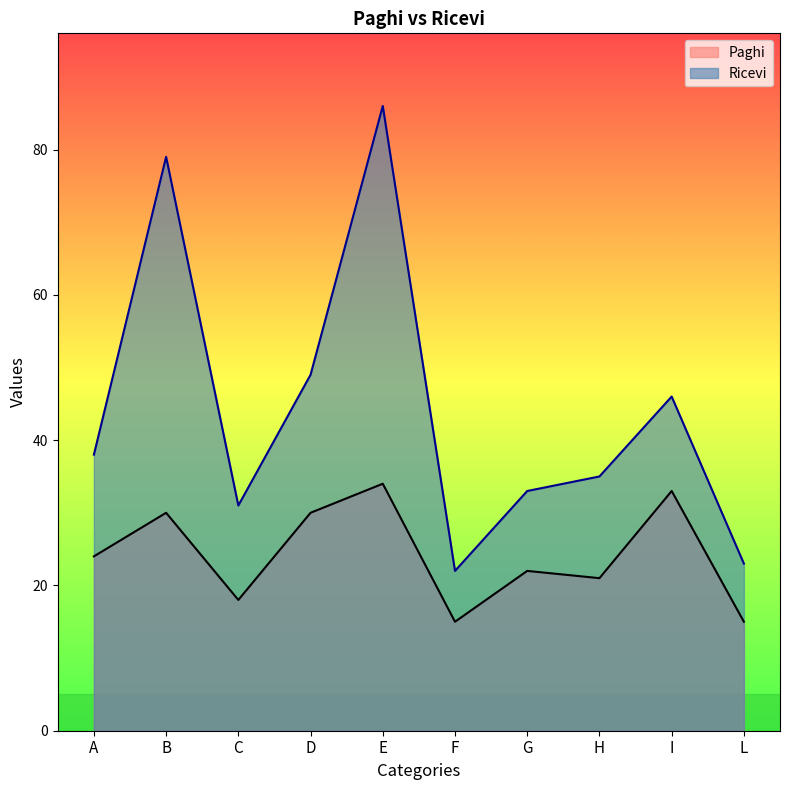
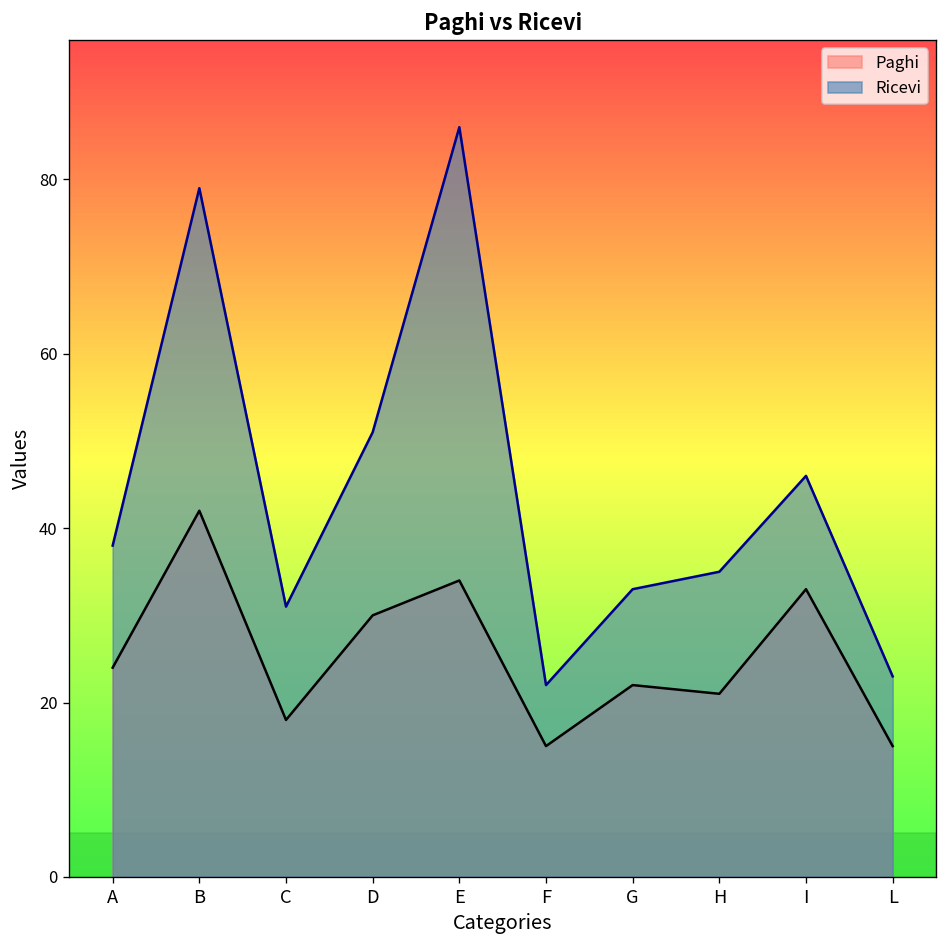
  {
    "Paghi": {
      "A": 24,
-     "B": 30,
+     "B": 42,
      "C": 18,
      "D": 30,
      "E": 34,
      "F": 15,
      "G": 22,
      "H": 21,
      "I": 33,
      "L": 15
    },
    "Ricevi": {
      "A": 38,
      "B": 79,
      "C": 31,
-     "D": 49,
+     "D": 51,
      "E": 86,
      "F": 22,
      "G": 33,
      "H": 35,
      "I": 46,
      "L": 23
    }
  }
